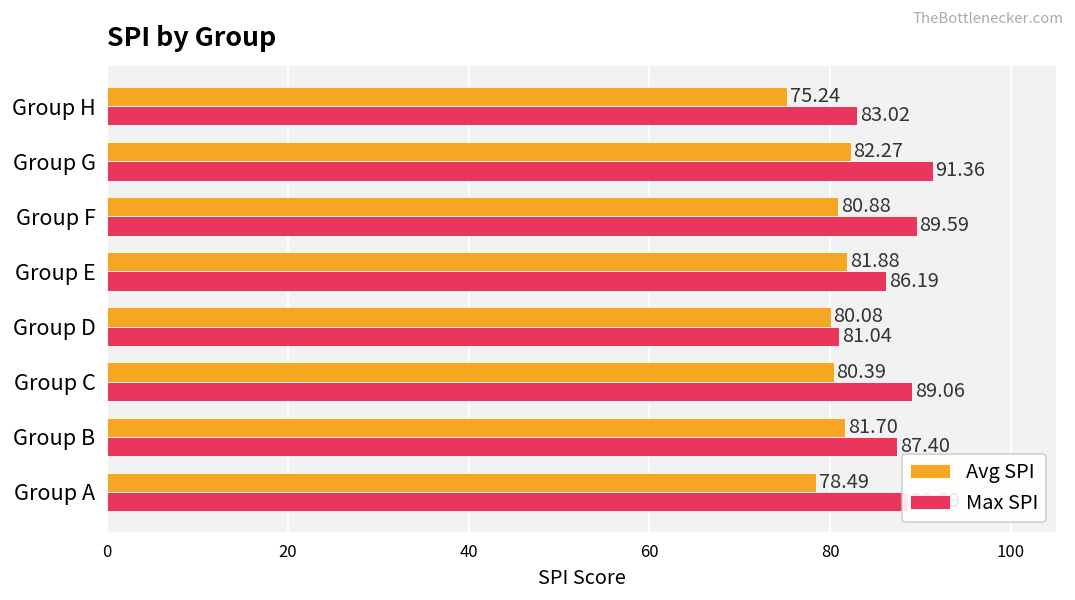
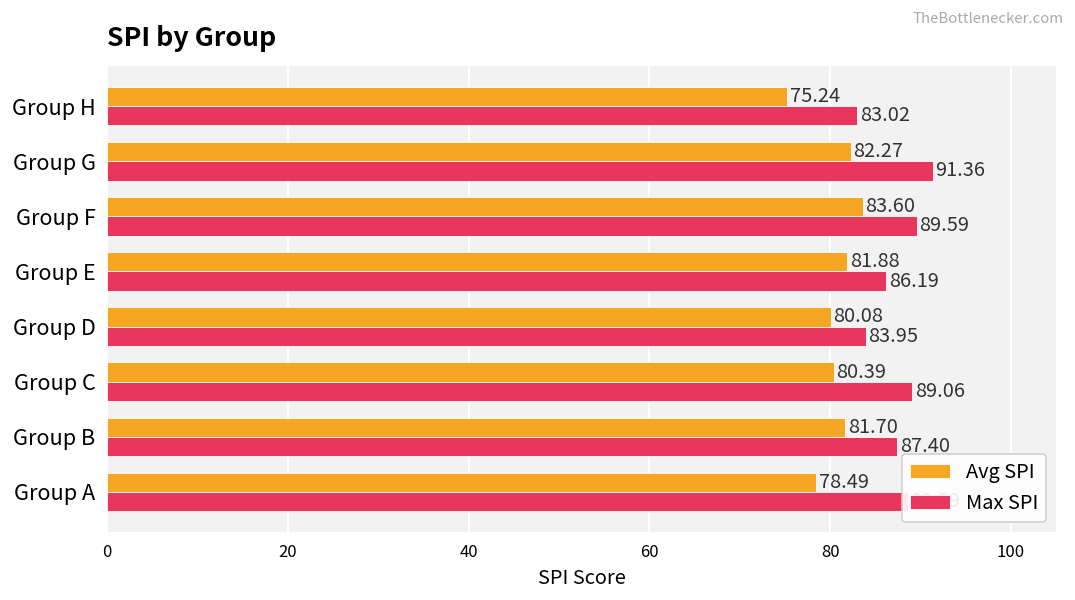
  {
    "Avg SPI": {
      "Group H": 75.24,
      "Group G": 82.27,
-     "Group F": 80.88,
+     "Group F": 83.60,
      "Group E": 81.88,
      "Group D": 80.08,
      "Group C": 80.39,
      "Group B": 81.70,
      "Group A": 78.49
    },
    "Max SPI": {
      "Group H": 83.02,
      "Group G": 91.36,
      "Group F": 89.59,
      "Group E": 86.19,
-     "Group D": 81.04,
+     "Group D": 83.95,
      "Group C": 89.06
    }
  }
